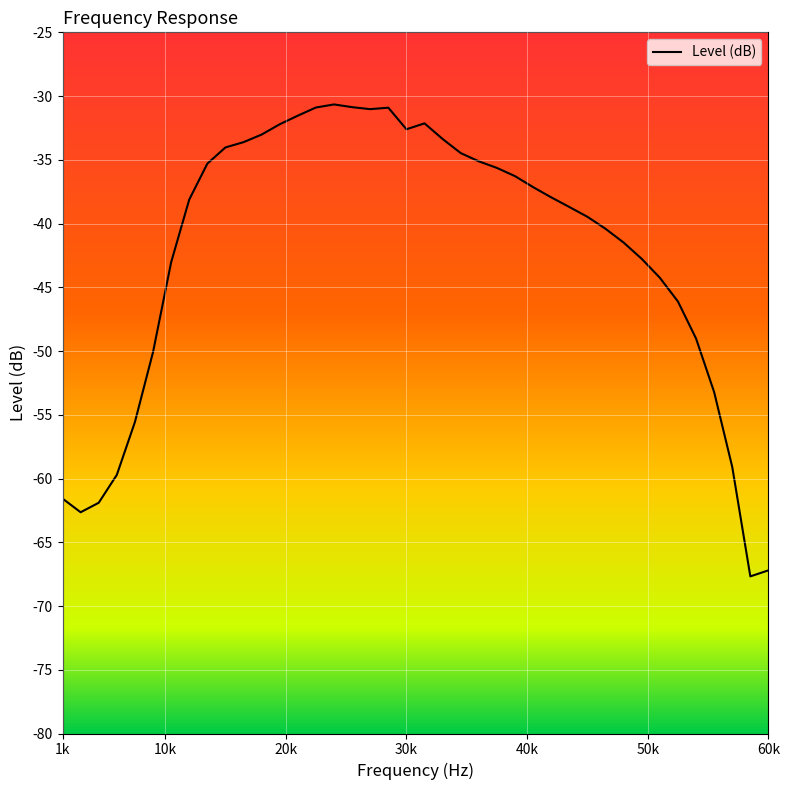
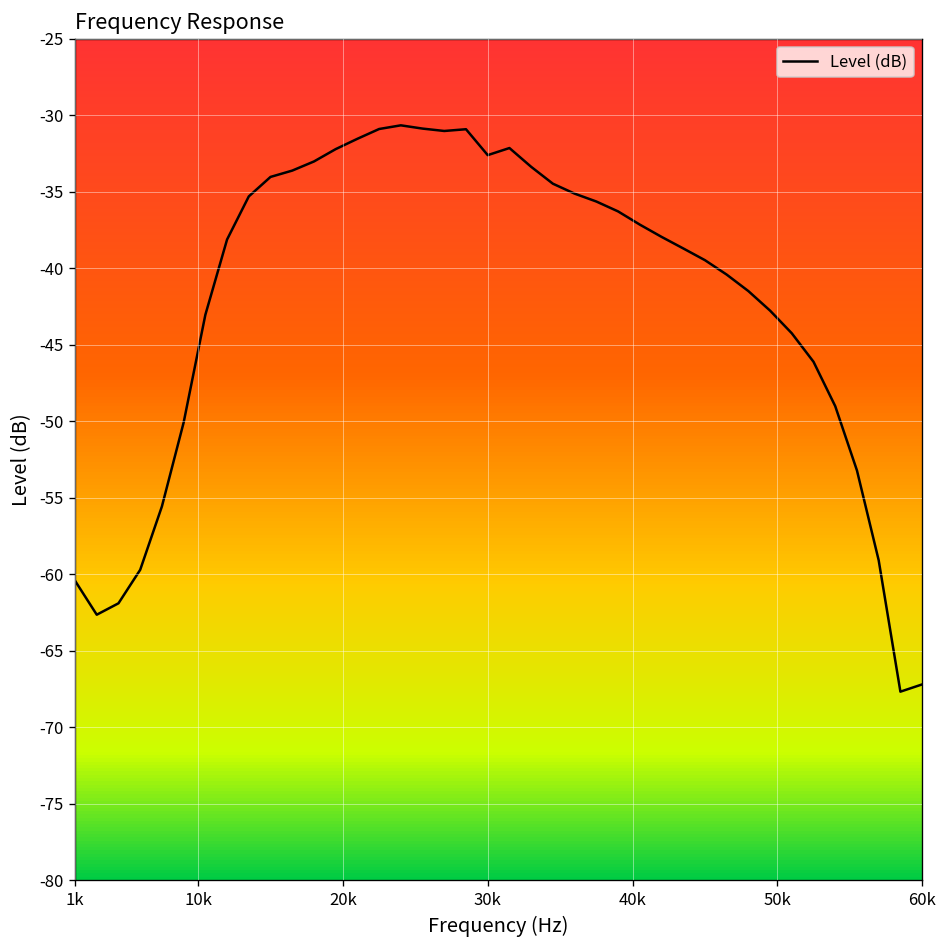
  {
-   "1k": -61.6,
+   "1k": -60.4,
    "30k": -32.6,
    "60k": -67.2
  }
